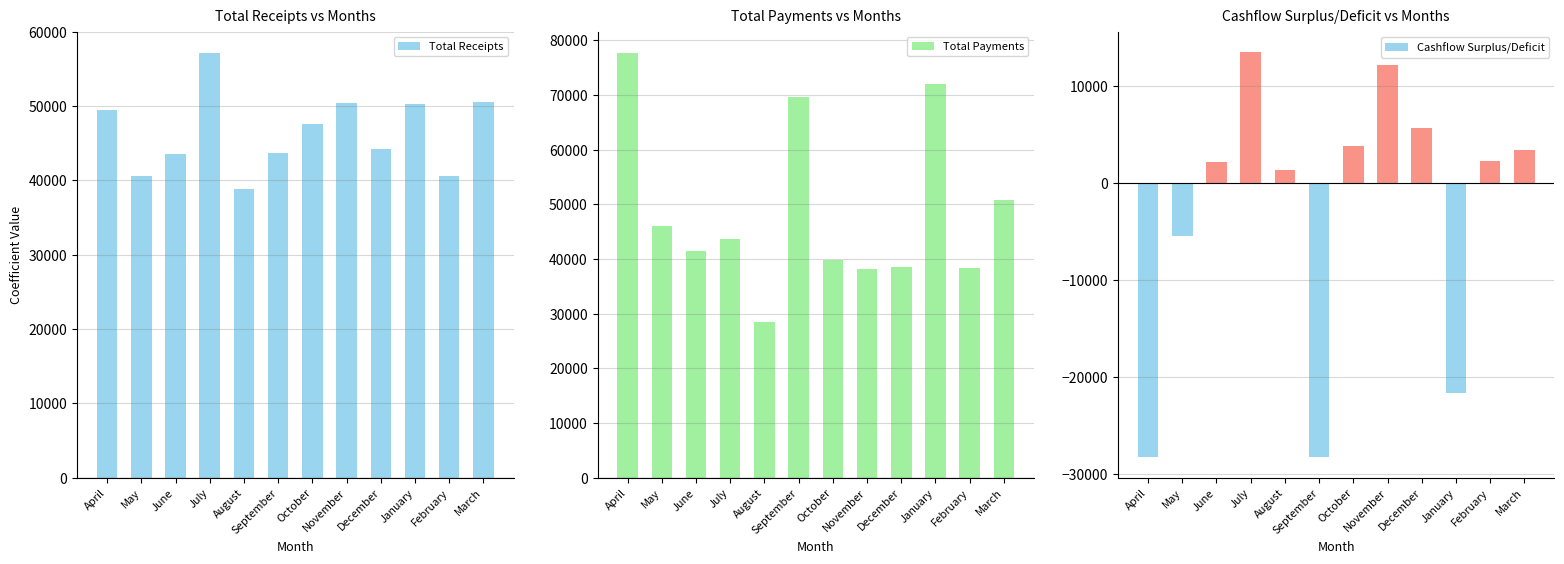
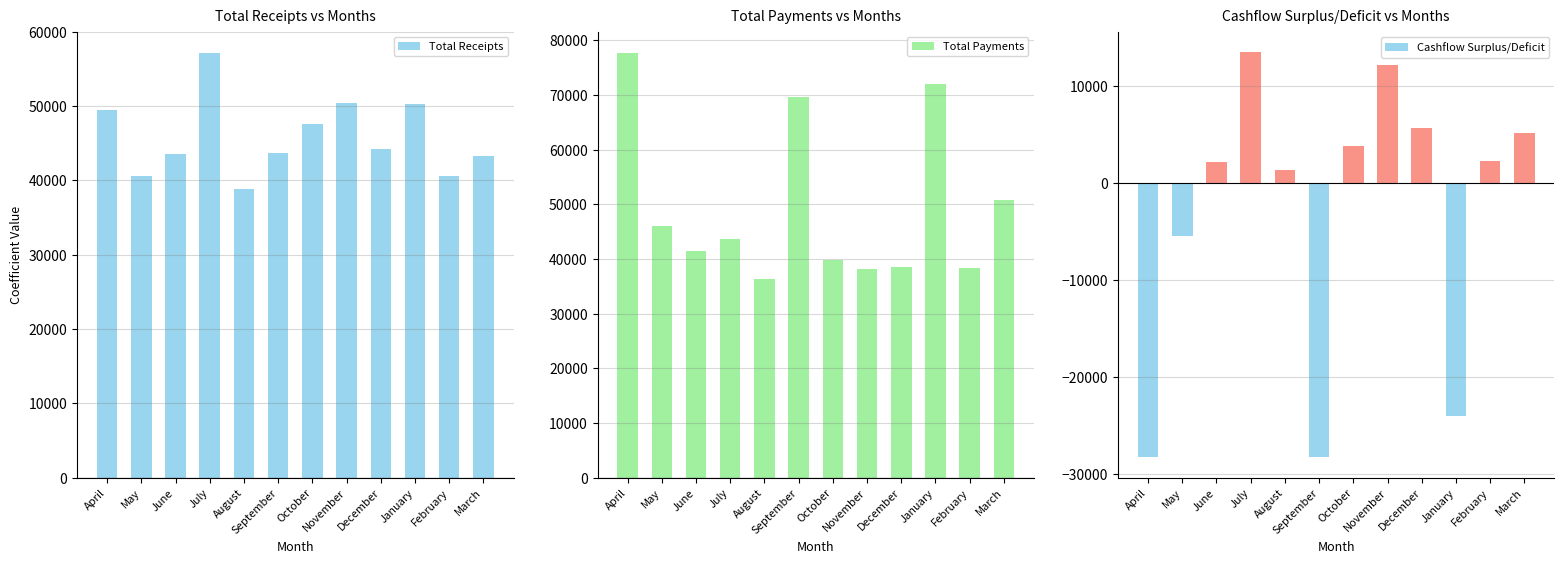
  {
    "Total Receipts vs Months": {
      "April": 49000,
      "May": 41000,
      "June": 44000,
      "July": 57000,
      "August": 39000,
      "September": 44000,
      "October": 48000,
      "November": 50000,
      "December": 44000,
      "January": 50000,
      "February": 41000,
-     "March": 51000
+     "March": 43000
    },
    "Total Payments vs Months": {
      "April": 78000,
      "May": 46000,
      "June": 41000,
      "July": 44000,
-     "August": 29000,
+     "August": 36000,
      "September": 70000,
      "October": 40000,
      "November": 38000,
      "December": 39000,
      "January": 72000,
      "February": 38000,
      "March": 51000
    },
    "Cashflow Surplus/Deficit vs Months": {
      "April": -28000,
      "May": -5000,
      "June": 2000,
      "July": 13000,
      "August": 1000,
      "September": -28000,
      "October": 4000,
      "November": 12000,
      "December": 6000,
-     "January": -22000,
+     "January": -24000,
      "February": 2000,
-     "March": 3000
+     "March": 5000
    }
  }
